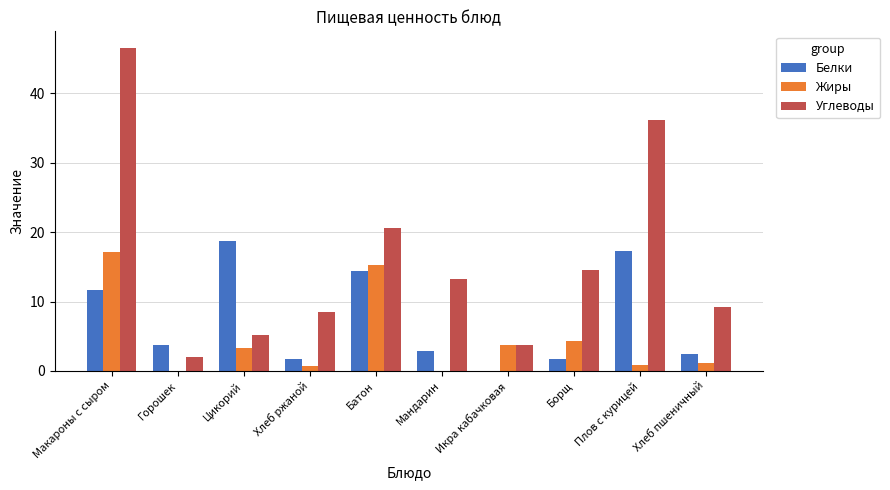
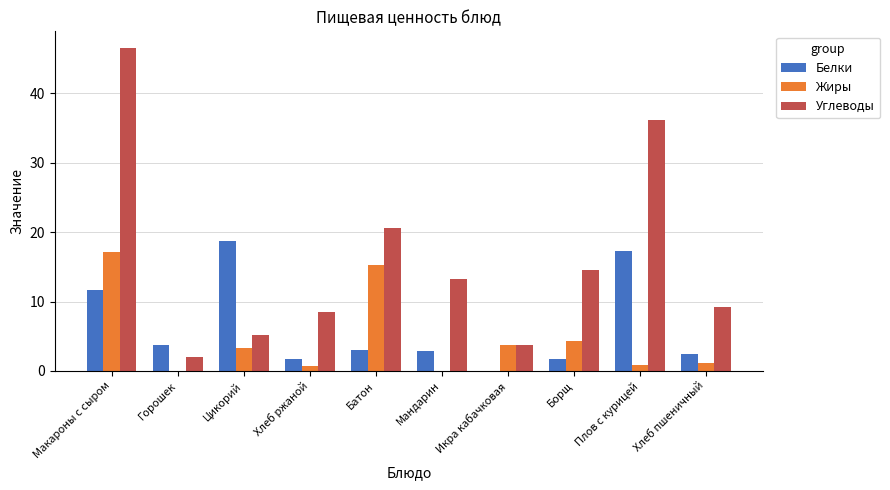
  {
    "Белки": {
      "Макароны с сыром": 12,
      "Горошек": 4,
      "Цикорий": 19,
      "Хлеб ржаной": 2,
-     "Батон": 14,
+     "Батон": 3,
      "Мандарин": 3,
      "Икра кабачковая": 0,
      "Борщ": 2,
      "Плов с курицей": 17,
      "Хлеб пшеничный": 2
    },
    "Жиры": {
      "Макароны с сыром": 17,
      "Горошек": 0,
      "Цикорий": 3,
      "Хлеб ржаной": 1,
      "Батон": 15,
      "Мандарин": 0,
      "Икра кабачковая": 4,
      "Борщ": 4,
      "Плов с курицей": 1,
      "Хлеб пшеничный": 1
    },
    "Углеводы": {
      "Макароны с сыром": 47,
      "Горошек": 2,
      "Цикорий": 5,
      "Хлеб ржаной": 9,
      "Батон": 21,
      "Мандарин": 13,
      "Икра кабачковая": 4,
      "Борщ": 15,
      "Плов с курицей": 36,
      "Хлеб пшеничный": 9
    }
  }
